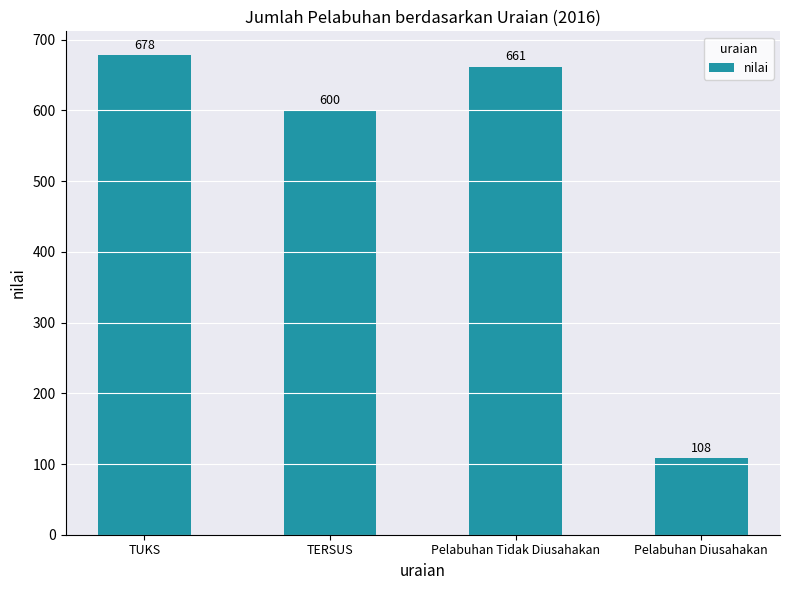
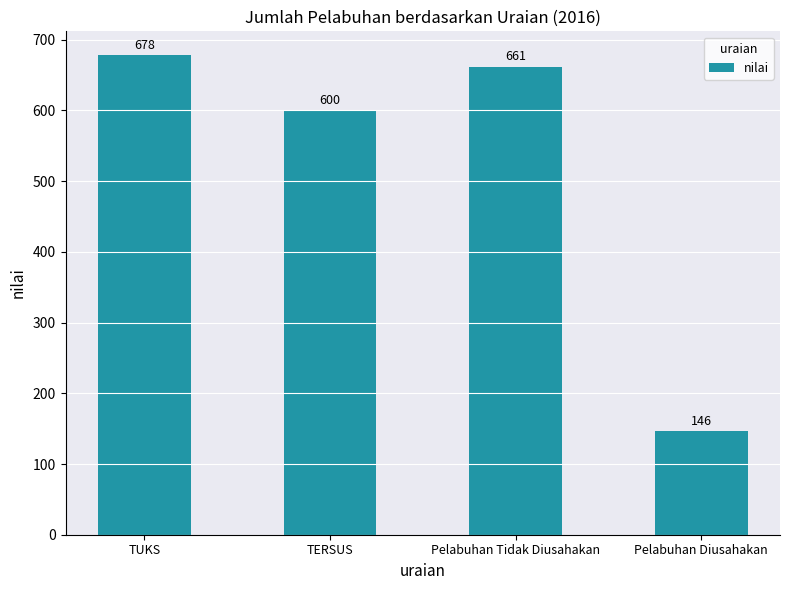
  {
    "TUKS": 678,
    "TERSUS": 600,
-   "Pelabuhan Diusahakan": 108
+   "Pelabuhan Diusahakan": 146
  }
